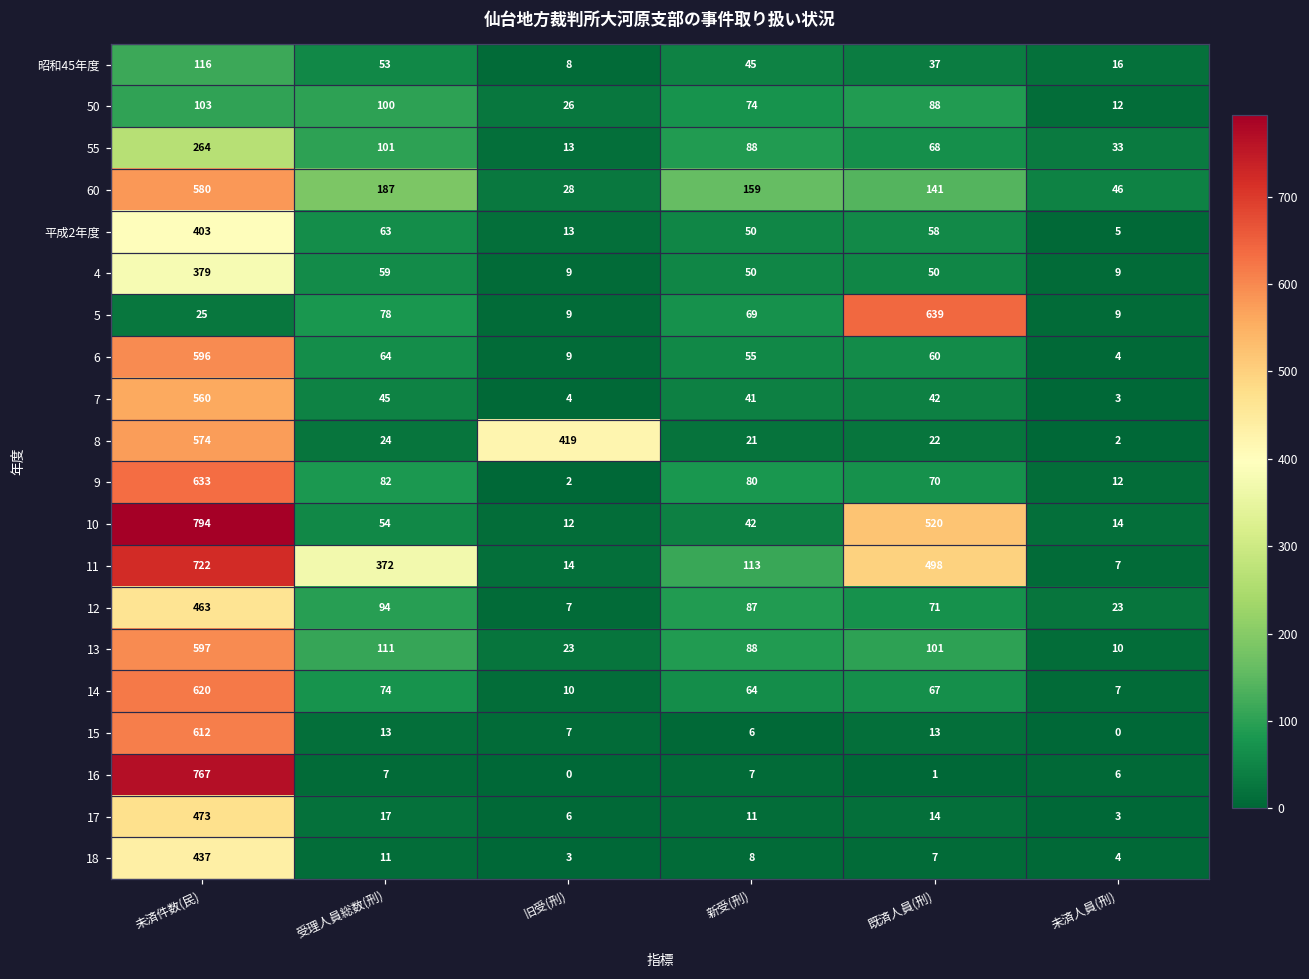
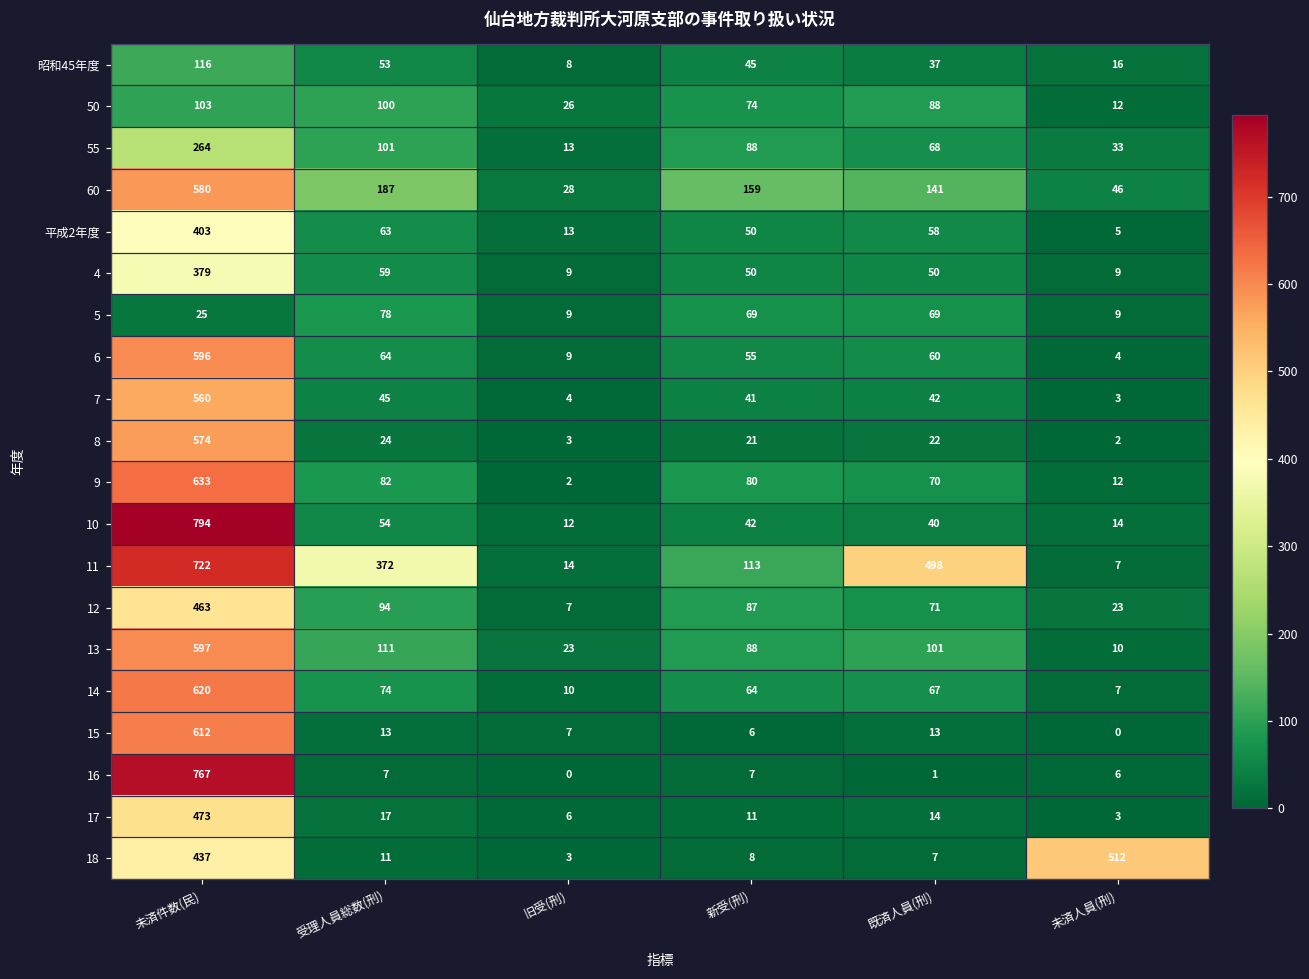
  {
    "昭和45年度": {
      "未済件数(民)": 116,
      "受理人員総数(刑)": 53,
      "旧受(刑)": 8,
      "新受(刑)": 45,
      "既済人員(刑)": 37,
      "未済人員(刑)": 16
    },
    "50": {
      "未済件数(民)": 103,
      "受理人員総数(刑)": 100,
      "旧受(刑)": 26,
      "新受(刑)": 74,
      "既済人員(刑)": 88,
      "未済人員(刑)": 12
    },
    "55": {
      "未済件数(民)": 264,
      "受理人員総数(刑)": 101,
      "旧受(刑)": 13,
      "新受(刑)": 88,
      "既済人員(刑)": 68,
      "未済人員(刑)": 33
    },
    "60": {
      "未済件数(民)": 580,
      "受理人員総数(刑)": 187,
      "旧受(刑)": 28,
      "新受(刑)": 159,
      "既済人員(刑)": 141,
      "未済人員(刑)": 46
    },
    "平成2年度": {
      "未済件数(民)": 403,
      "受理人員総数(刑)": 63,
      "旧受(刑)": 13,
      "新受(刑)": 50,
      "既済人員(刑)": 58,
      "未済人員(刑)": 5
    },
    "4": {
      "未済件数(民)": 379,
      "受理人員総数(刑)": 59,
      "旧受(刑)": 9,
      "新受(刑)": 50,
      "既済人員(刑)": 50,
      "未済人員(刑)": 9
    },
    "5": {
      "未済件数(民)": 25,
      "受理人員総数(刑)": 78,
      "旧受(刑)": 9,
      "新受(刑)": 69,
-     "既済人員(刑)": 639,
+     "既済人員(刑)": 69,
      "未済人員(刑)": 9
    },
    "6": {
      "未済件数(民)": 596,
      "受理人員総数(刑)": 64,
      "旧受(刑)": 9,
      "新受(刑)": 55,
      "既済人員(刑)": 60,
      "未済人員(刑)": 4
    },
    "7": {
      "未済件数(民)": 560,
      "受理人員総数(刑)": 45,
      "旧受(刑)": 4,
      "新受(刑)": 41,
      "既済人員(刑)": 42,
      "未済人員(刑)": 3
    },
    "8": {
      "未済件数(民)": 574,
      "受理人員総数(刑)": 24,
-     "旧受(刑)": 419,
+     "旧受(刑)": 3,
      "新受(刑)": 21,
      "既済人員(刑)": 22,
      "未済人員(刑)": 2
    },
    "9": {
      "未済件数(民)": 633,
      "受理人員総数(刑)": 82,
      "旧受(刑)": 2,
      "新受(刑)": 80,
      "既済人員(刑)": 70,
      "未済人員(刑)": 12
    },
    "10": {
      "未済件数(民)": 794,
      "受理人員総数(刑)": 54,
      "旧受(刑)": 12,
      "新受(刑)": 42,
-     "既済人員(刑)": 520,
+     "既済人員(刑)": 40,
      "未済人員(刑)": 14
    },
    "11": {
      "未済件数(民)": 722,
      "受理人員総数(刑)": 372,
      "旧受(刑)": 14,
      "新受(刑)": 113,
      "既済人員(刑)": 498,
      "未済人員(刑)": 7
    },
    "12": {
      "未済件数(民)": 463,
      "受理人員総数(刑)": 94,
      "旧受(刑)": 7,
      "新受(刑)": 87,
      "既済人員(刑)": 71,
      "未済人員(刑)": 23
    },
    "13": {
      "未済件数(民)": 597,
      "受理人員総数(刑)": 111,
      "旧受(刑)": 23,
      "新受(刑)": 88,
      "既済人員(刑)": 101,
      "未済人員(刑)": 10
    },
    "14": {
      "未済件数(民)": 620,
      "受理人員総数(刑)": 74,
      "旧受(刑)": 10,
      "新受(刑)": 64,
      "既済人員(刑)": 67,
      "未済人員(刑)": 7
    },
    "15": {
      "未済件数(民)": 612,
      "受理人員総数(刑)": 13,
      "旧受(刑)": 7,
      "新受(刑)": 6,
      "既済人員(刑)": 13,
      "未済人員(刑)": 0
    },
    "16": {
      "未済件数(民)": 767,
      "受理人員総数(刑)": 7,
      "旧受(刑)": 0,
      "新受(刑)": 7,
      "既済人員(刑)": 1,
      "未済人員(刑)": 6
    },
    "17": {
      "未済件数(民)": 473,
      "受理人員総数(刑)": 17,
      "旧受(刑)": 6,
      "新受(刑)": 11,
      "既済人員(刑)": 14,
      "未済人員(刑)": 3
    },
    "18": {
      "未済件数(民)": 437,
      "受理人員総数(刑)": 11,
      "旧受(刑)": 3,
      "新受(刑)": 8,
      "既済人員(刑)": 7,
-     "未済人員(刑)": 4
+     "未済人員(刑)": 512
    }
  }
